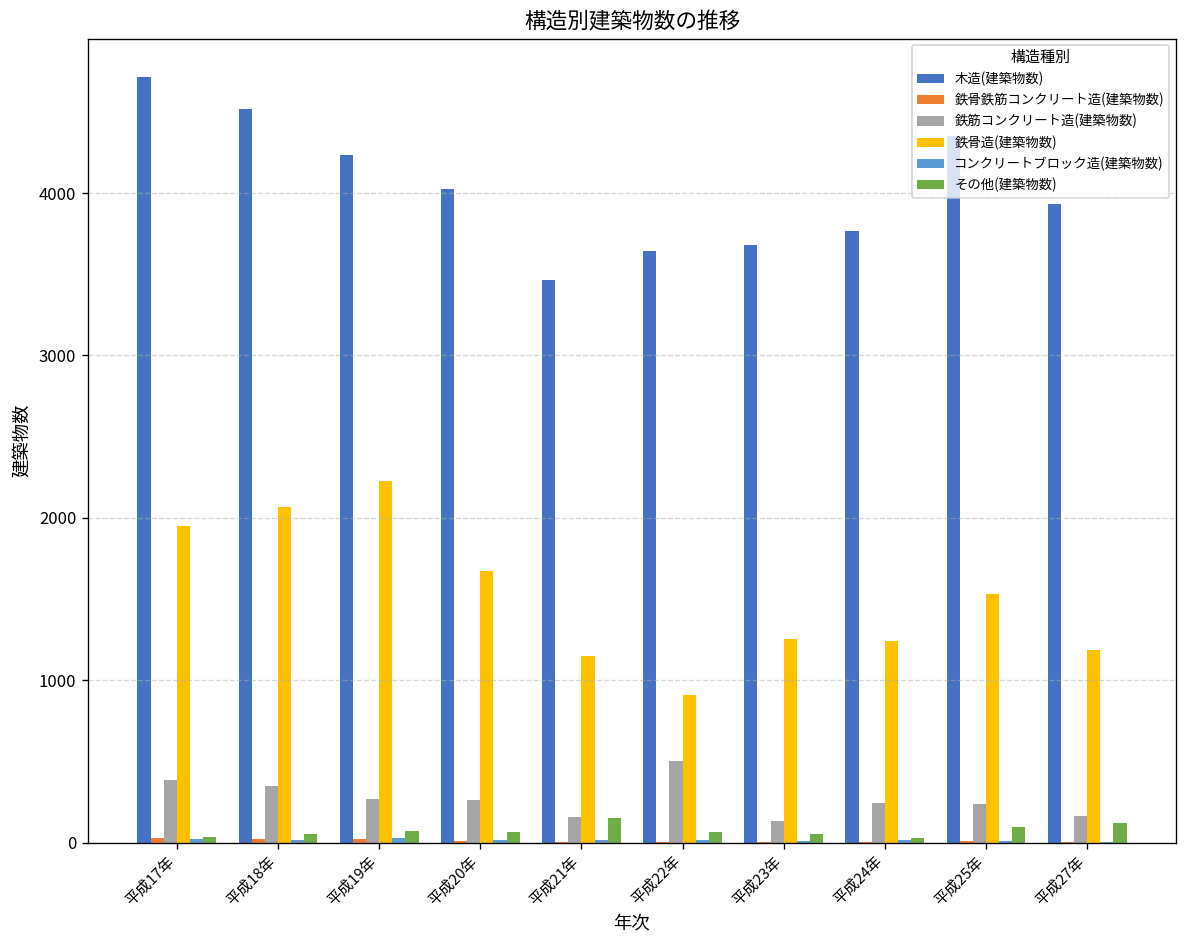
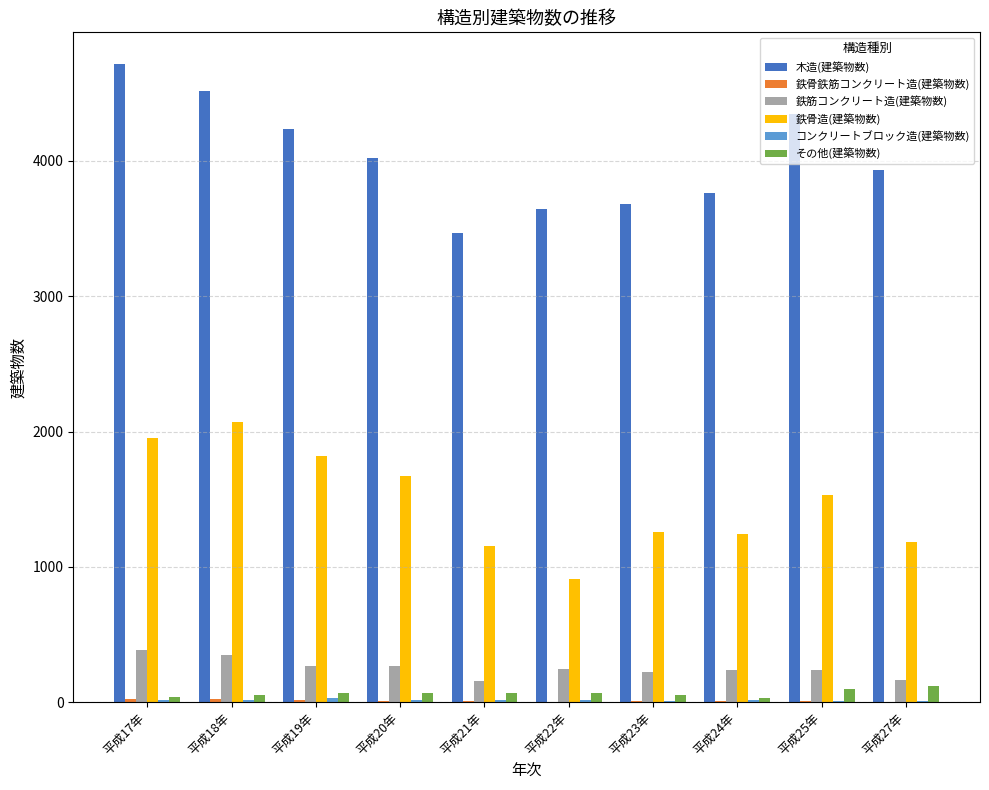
  {
    "鉄骨鉄筋コンクリート造(建築物数)": {
      "平成17年": 30,
      "平成18年": 20,
      "平成19年": 20
    },
    "鉄筋コンクリート造(建築物数)": {
      "平成17年": 390,
      "平成18年": 350,
      "平成19年": 270,
      "平成20年": 270,
      "平成21年": 160,
-     "平成22年": 500,
-     "平成23年": 130,
+     "平成22年": 250,
+     "平成23年": 220,
      "平成24年": 240,
      "平成25年": 240,
      "平成27年": 160
    },
    "鉄骨造(建築物数)": {
      "平成17年": 1950,
      "平成18年": 2070,
-     "平成19年": 2230,
+     "平成19年": 1820,
      "平成20年": 1670,
      "平成21年": 1150,
      "平成22年": 910,
      "平成23年": 1250,
      "平成24年": 1240,
      "平成25年": 1530,
      "平成27年": 1180
    },
    "その他(建築物数)": {
      "平成17年": 40,
      "平成18年": 50,
      "平成19年": 70,
      "平成20年": 60,
-     "平成21年": 150,
+     "平成21年": 70,
      "平成22年": 70,
      "平成23年": 50,
      "平成24年": 30,
      "平成25年": 100,
      "平成27年": 120
    }
  }
